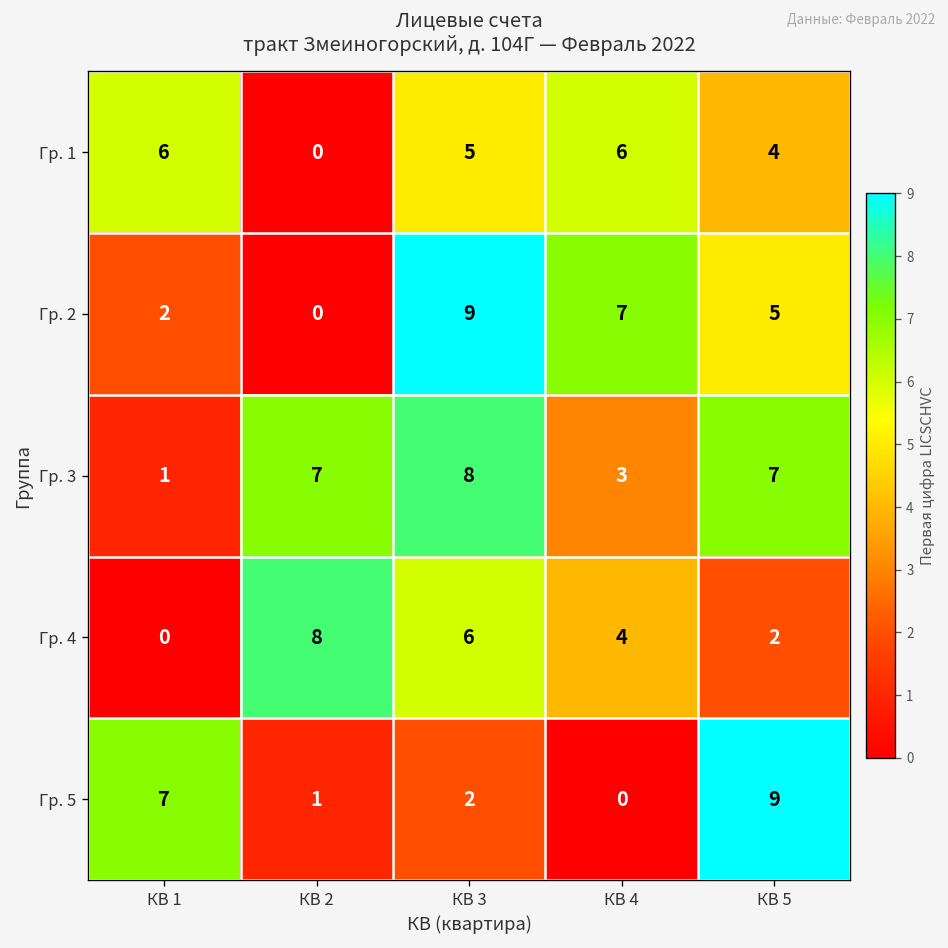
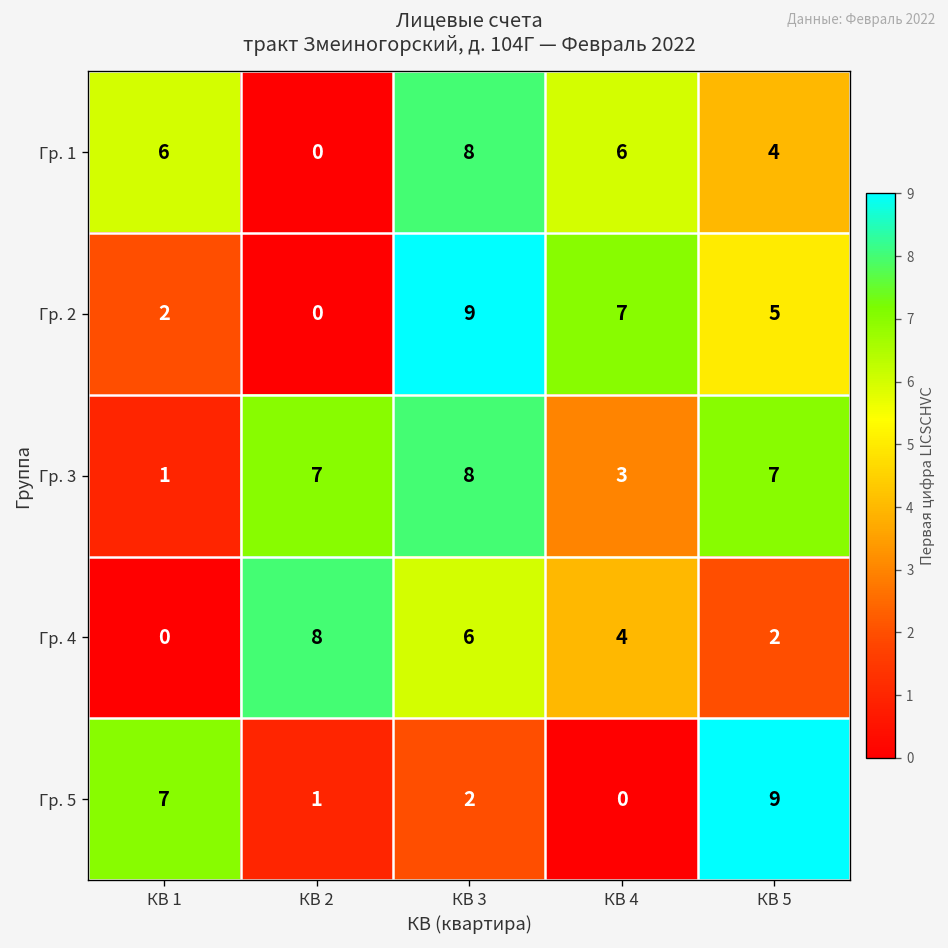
  {
    "Гр. 1": {
      "КВ 1": 6,
      "КВ 2": 0,
-     "КВ 3": 5,
+     "КВ 3": 8,
      "КВ 4": 6,
      "КВ 5": 4
    },
    "Гр. 2": {
      "КВ 1": 2,
      "КВ 2": 0,
      "КВ 3": 9,
      "КВ 4": 7,
      "КВ 5": 5
    },
    "Гр. 3": {
      "КВ 1": 1,
      "КВ 2": 7,
      "КВ 3": 8,
      "КВ 4": 3,
      "КВ 5": 7
    },
    "Гр. 4": {
      "КВ 1": 0,
      "КВ 2": 8,
      "КВ 3": 6,
      "КВ 4": 4,
      "КВ 5": 2
    },
    "Гр. 5": {
      "КВ 1": 7,
      "КВ 2": 1,
      "КВ 3": 2,
      "КВ 4": 0,
      "КВ 5": 9
    }
  }
